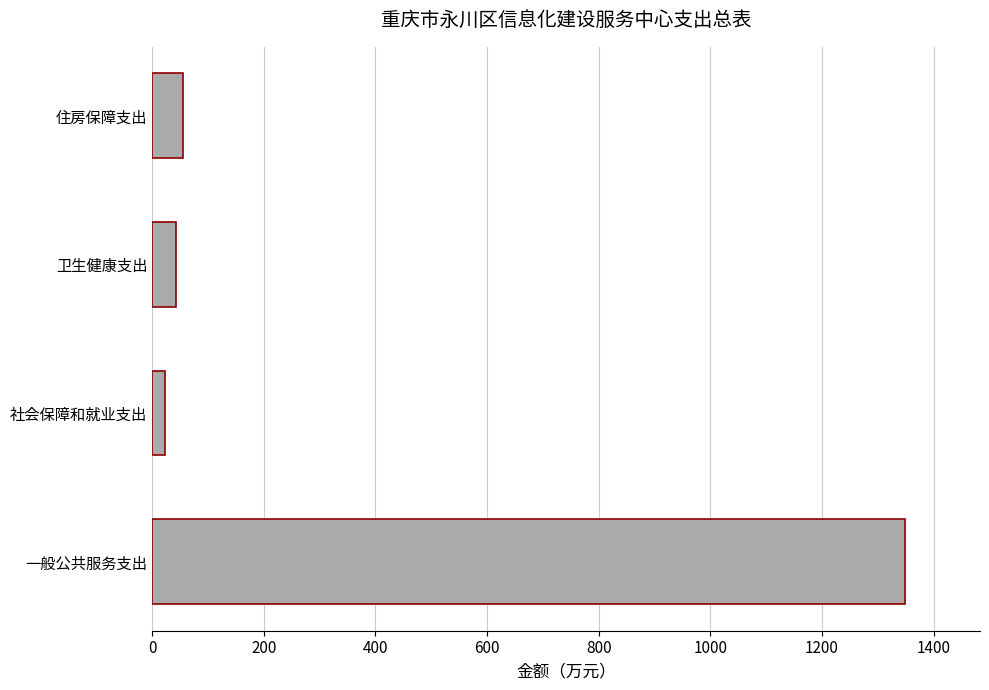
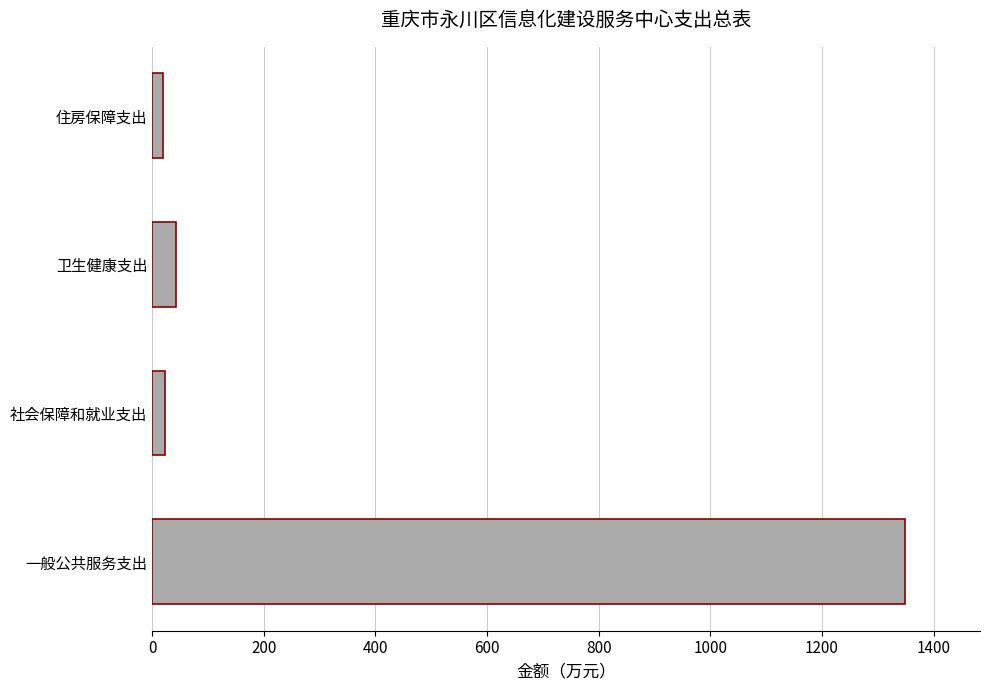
  {
-   "住房保障支出": 50,
+   "住房保障支出": 20,
    "卫生健康支出": 40,
    "社会保障和就业支出": 20,
    "一般公共服务支出": 1350
  }
